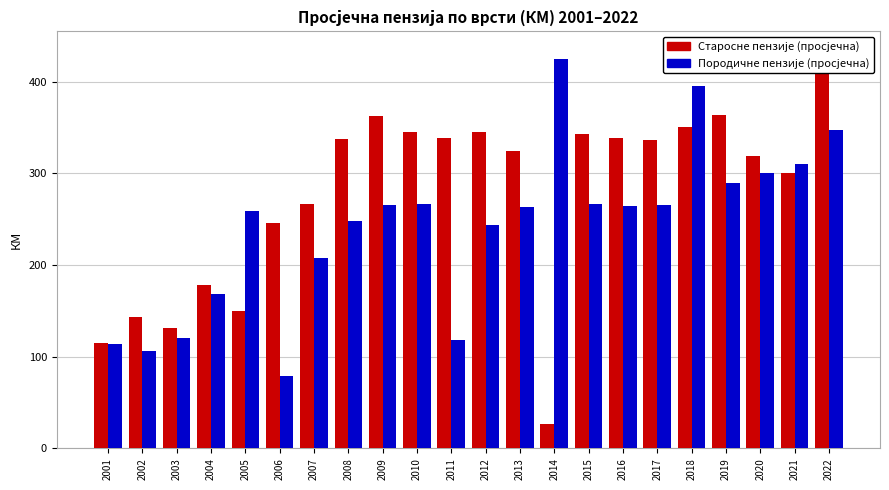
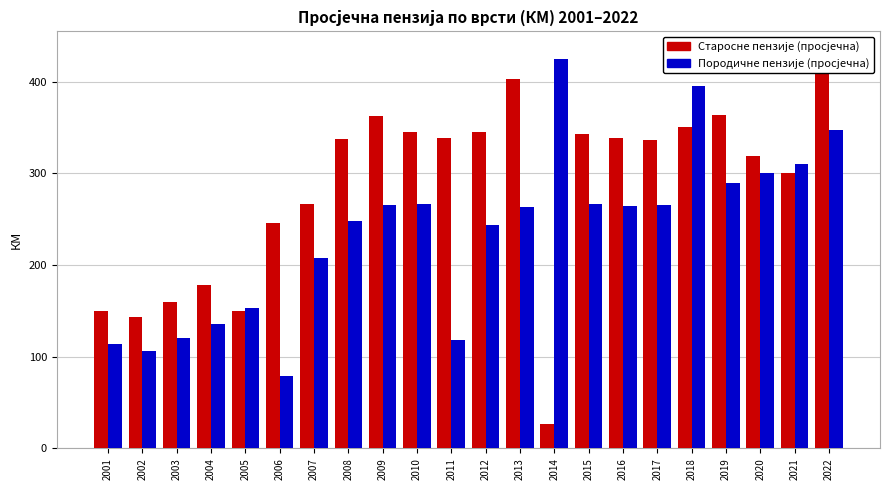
  {
    "Старосне пензије (просјечна)": {
-     "2001": 110,
+     "2001": 150,
      "2002": 140,
-     "2003": 130,
+     "2003": 160,
      "2004": 180,
      "2005": 150,
      "2006": 250,
      "2007": 270,
      "2008": 340,
      "2009": 360,
      "2010": 350,
      "2011": 340,
      "2012": 340,
-     "2013": 320,
+     "2013": 400,
      "2014": 30,
      "2015": 340,
      "2016": 340,
      "2017": 340,
      "2018": 350,
      "2019": 360,
      "2020": 320,
      "2021": 300
    },
    "Породичне пензије (просјечна)": {
      "2001": 110,
      "2002": 110,
      "2003": 120,
-     "2004": 170,
-     "2005": 260,
+     "2004": 140,
+     "2005": 150,
      "2006": 80,
      "2007": 210,
      "2008": 250,
      "2009": 270,
      "2010": 270,
      "2011": 120,
      "2012": 240,
      "2013": 260,
      "2014": 420,
      "2015": 270,
      "2016": 260,
      "2017": 270,
      "2018": 400,
      "2019": 290,
      "2020": 300,
      "2021": 310,
      "2022": 350
    }
  }
